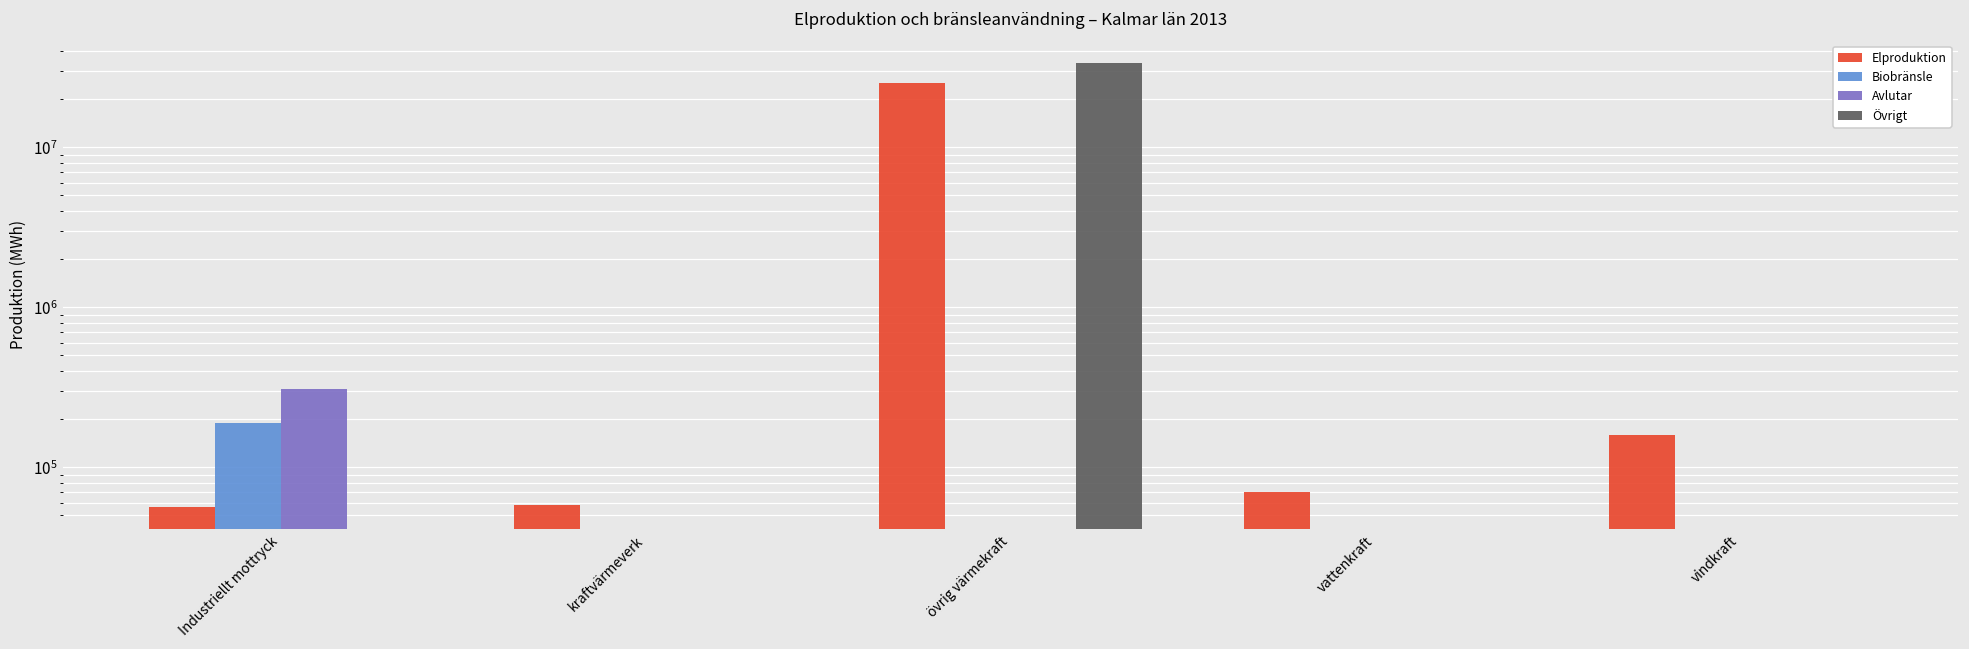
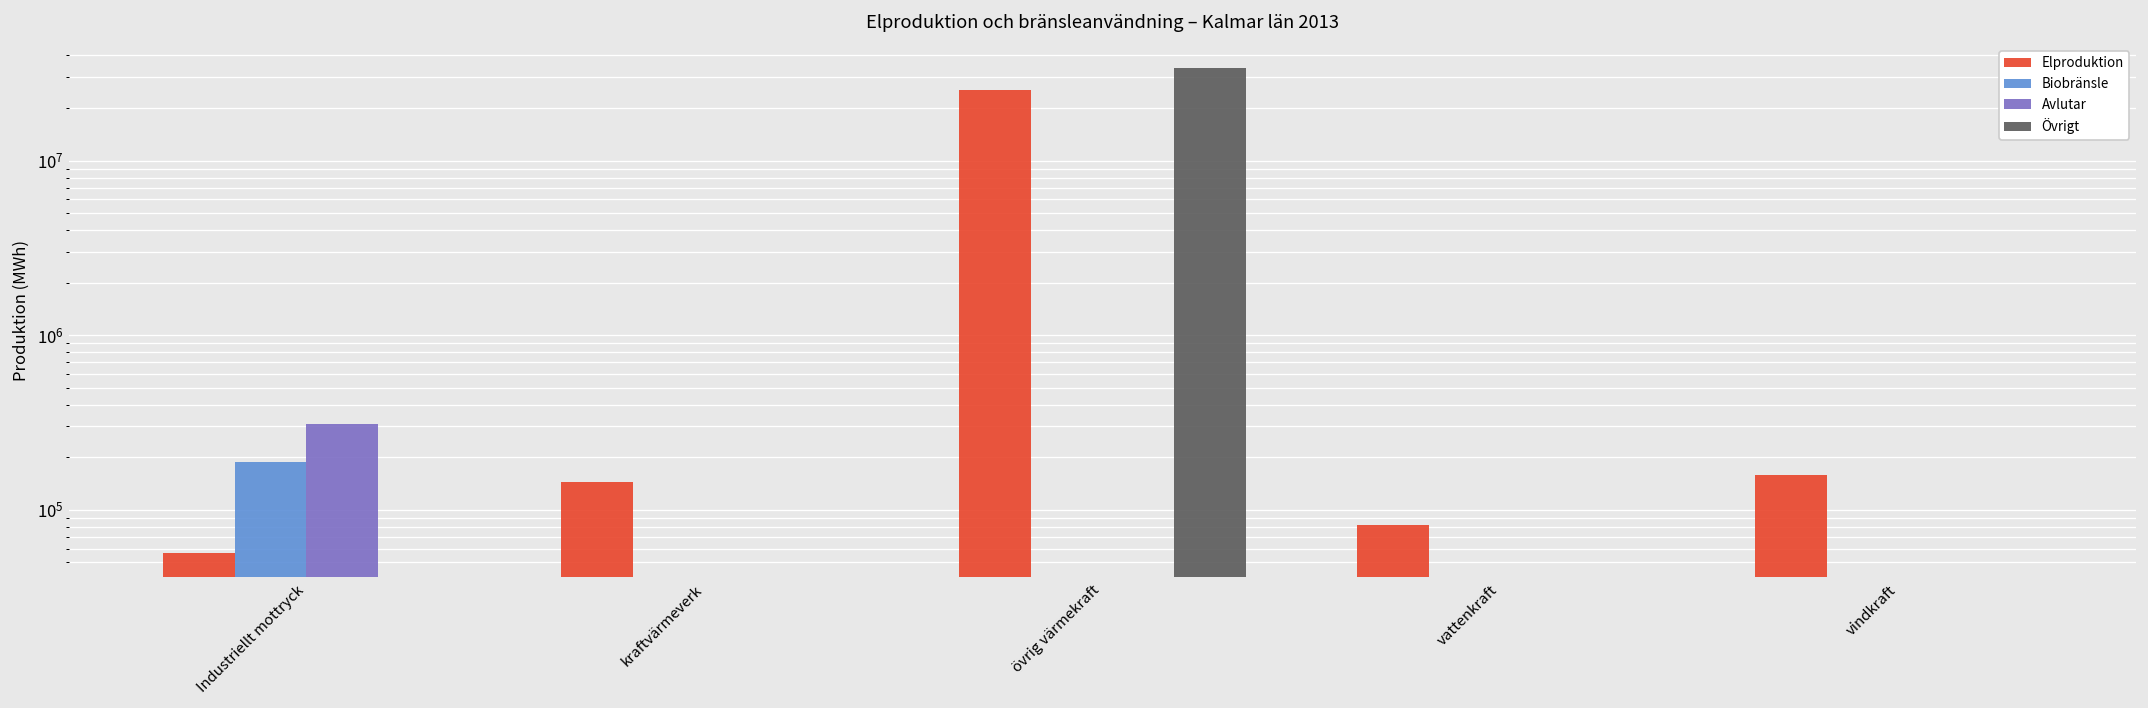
  {
    "Elproduktion": {
      "Industriellt mottryck": 56000,
-     "kraftvärmeverk": 58000,
+     "kraftvärmeverk": 150000,
      "övrig värmekraft": 25000000,
-     "vattenkraft": 70000,
+     "vattenkraft": 80000,
      "vindkraft": 160000
    },
    "Övrigt": {
      "övrig värmekraft": 34000000
    }
  }
